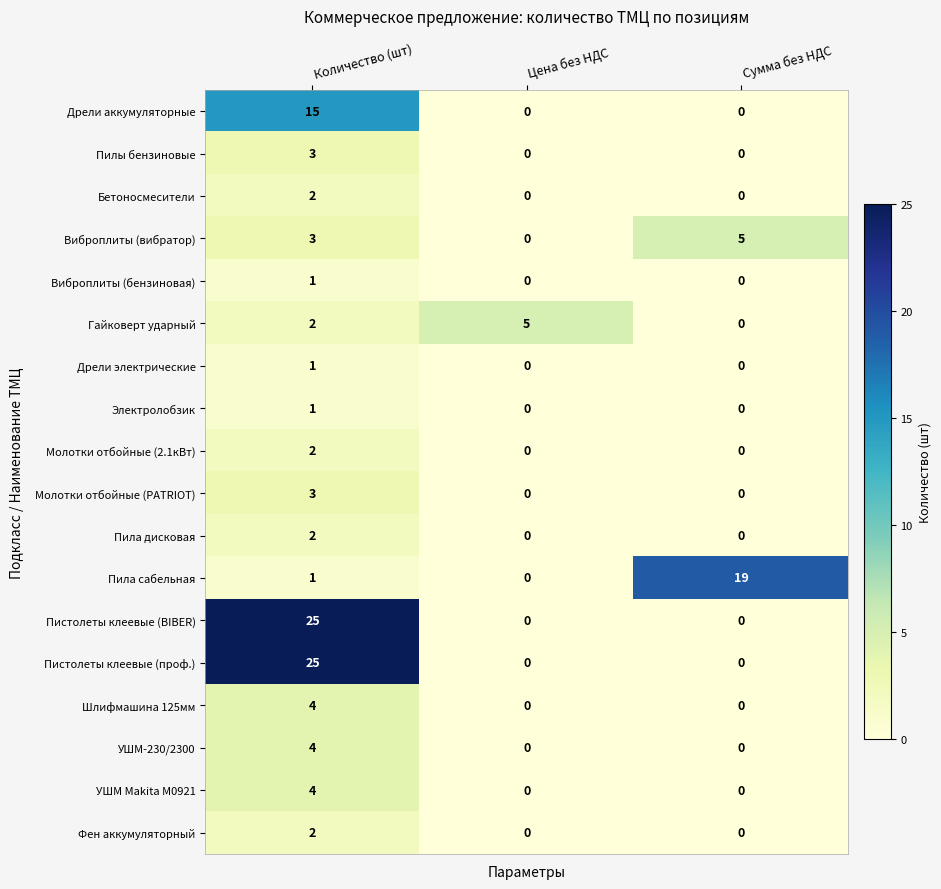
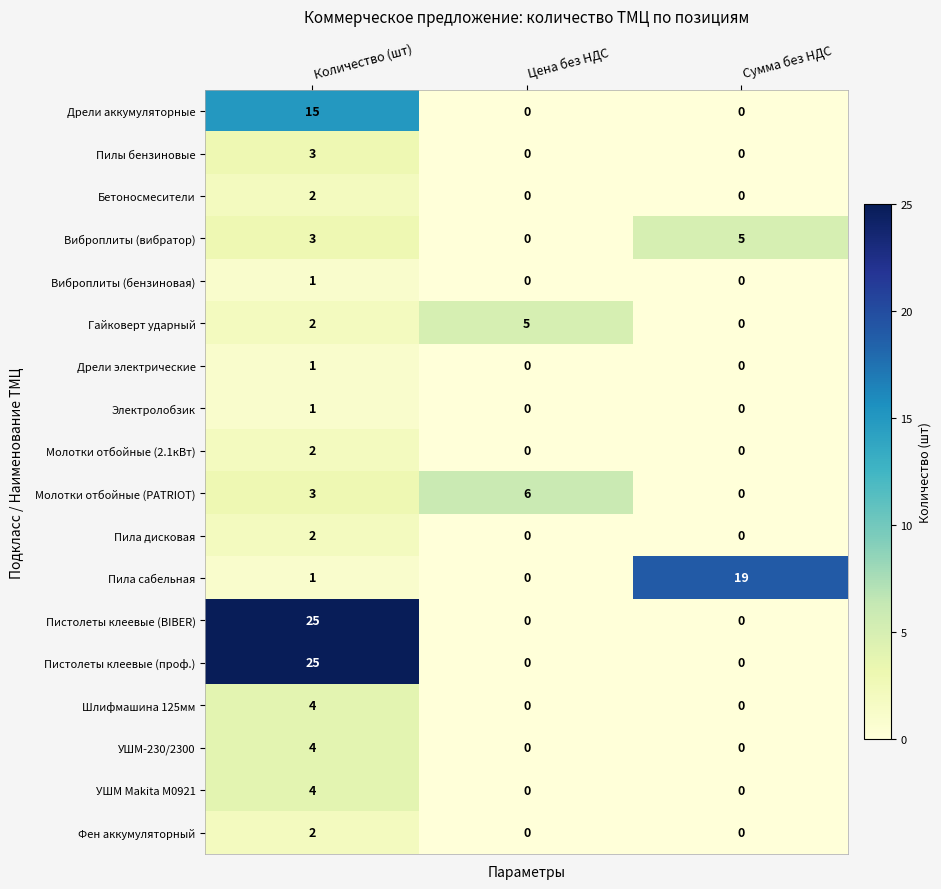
  {
    "Дрели аккумуляторные": {
      "Количество (шт)": 15,
      "Цена без НДС": 0,
      "Сумма без НДС": 0
    },
    "Пилы бензиновые": {
      "Количество (шт)": 3,
      "Цена без НДС": 0,
      "Сумма без НДС": 0
    },
    "Бетоносмесители": {
      "Количество (шт)": 2,
      "Цена без НДС": 0,
      "Сумма без НДС": 0
    },
    "Виброплиты (вибратор)": {
      "Количество (шт)": 3,
      "Цена без НДС": 0,
      "Сумма без НДС": 5
    },
    "Виброплиты (бензиновая)": {
      "Количество (шт)": 1,
      "Цена без НДС": 0,
      "Сумма без НДС": 0
    },
    "Гайковерт ударный": {
      "Количество (шт)": 2,
      "Цена без НДС": 5,
      "Сумма без НДС": 0
    },
    "Дрели электрические": {
      "Количество (шт)": 1,
      "Цена без НДС": 0,
      "Сумма без НДС": 0
    },
    "Электролобзик": {
      "Количество (шт)": 1,
      "Цена без НДС": 0,
      "Сумма без НДС": 0
    },
    "Молотки отбойные (2.1кВт)": {
      "Количество (шт)": 2,
      "Цена без НДС": 0,
      "Сумма без НДС": 0
    },
    "Молотки отбойные (PATRIOT)": {
      "Количество (шт)": 3,
-     "Цена без НДС": 0,
+     "Цена без НДС": 6,
      "Сумма без НДС": 0
    },
    "Пила дисковая": {
      "Количество (шт)": 2,
      "Цена без НДС": 0,
      "Сумма без НДС": 0
    },
    "Пила сабельная": {
      "Количество (шт)": 1,
      "Цена без НДС": 0,
      "Сумма без НДС": 19
    },
    "Пистолеты клеевые (BIBER)": {
      "Количество (шт)": 25,
      "Цена без НДС": 0,
      "Сумма без НДС": 0
    },
    "Пистолеты клеевые (проф.)": {
      "Количество (шт)": 25,
      "Цена без НДС": 0,
      "Сумма без НДС": 0
    },
    "Шлифмашина 125мм": {
      "Количество (шт)": 4,
      "Цена без НДС": 0,
      "Сумма без НДС": 0
    },
    "УШМ-230/2300": {
      "Количество (шт)": 4,
      "Цена без НДС": 0,
      "Сумма без НДС": 0
    },
    "УШМ Makita M0921": {
      "Количество (шт)": 4,
      "Цена без НДС": 0,
      "Сумма без НДС": 0
    },
    "Фен аккумуляторный": {
      "Количество (шт)": 2,
      "Цена без НДС": 0,
      "Сумма без НДС": 0
    }
  }
